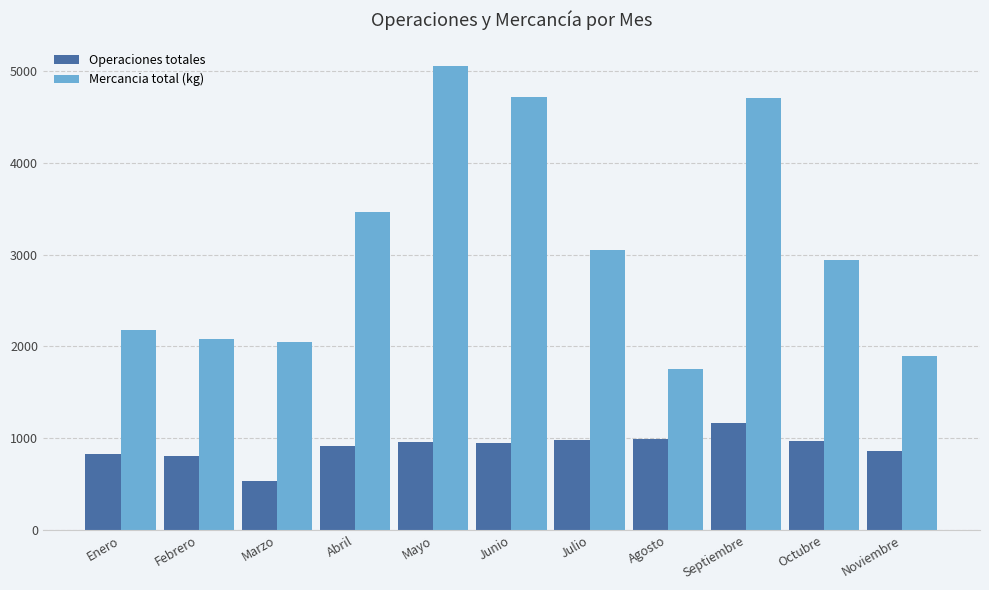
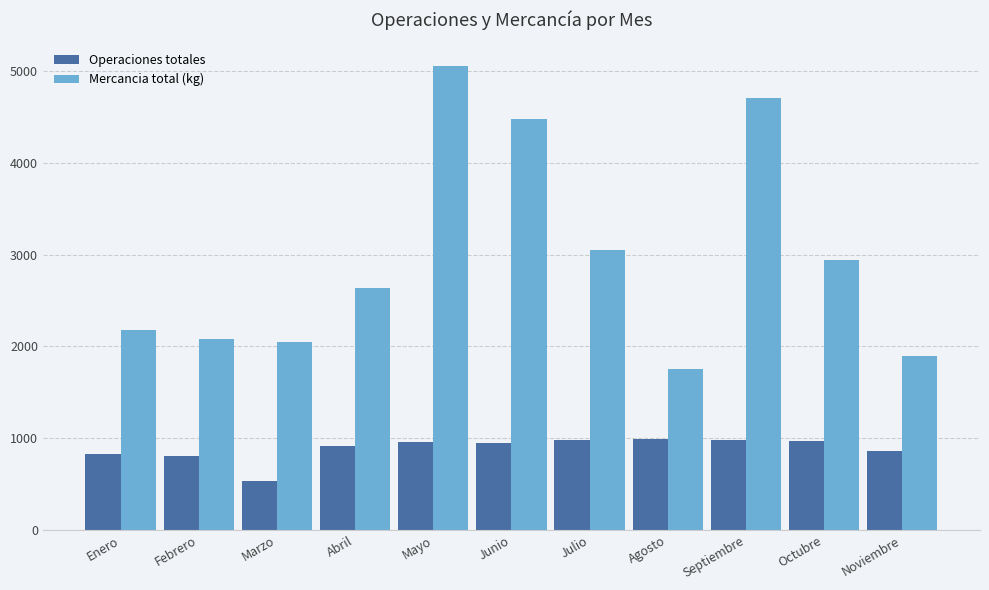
  {
    "Operaciones totales": {
      "Enero": 800,
      "Febrero": 800,
      "Marzo": 500,
      "Abril": 900,
      "Mayo": 1000,
      "Junio": 900,
      "Julio": 1000,
      "Agosto": 1000,
-     "Septiembre": 1200,
+     "Septiembre": 1000,
      "Octubre": 1000,
      "Noviembre": 900
    },
    "Mercancia total (kg)": {
      "Enero": 2200,
      "Febrero": 2100,
      "Marzo": 2100,
-     "Abril": 3500,
+     "Abril": 2600,
      "Mayo": 5100,
-     "Junio": 4700,
+     "Junio": 4500,
      "Julio": 3000,
      "Agosto": 1800,
      "Septiembre": 4700,
      "Octubre": 2900,
      "Noviembre": 1900
    }
  }
